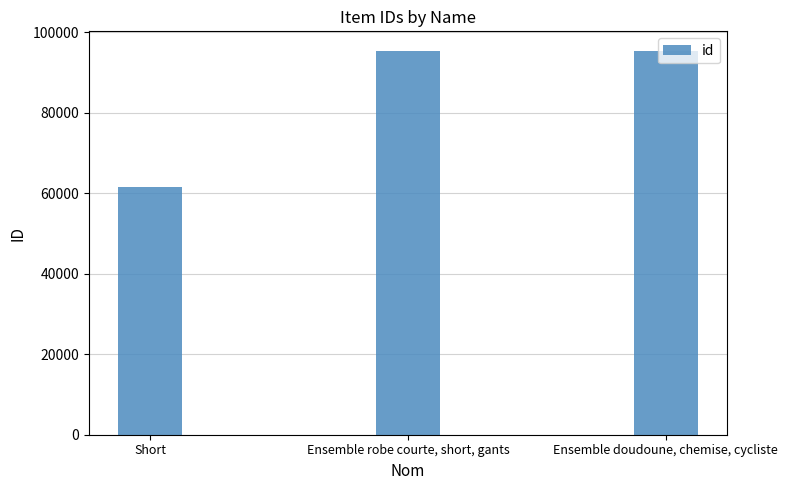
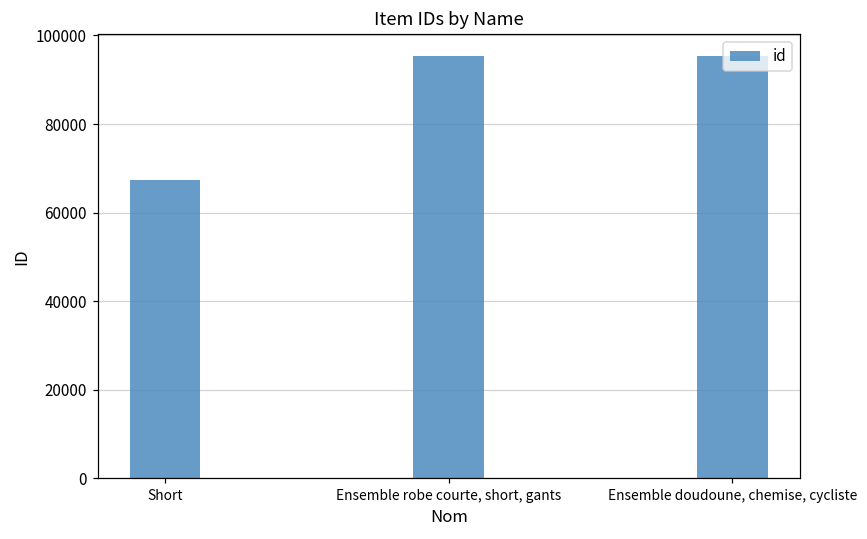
  {
-   "Short": 62000,
+   "Short": 67000,
    "Ensemble robe courte, short, gants": 95000
  }
